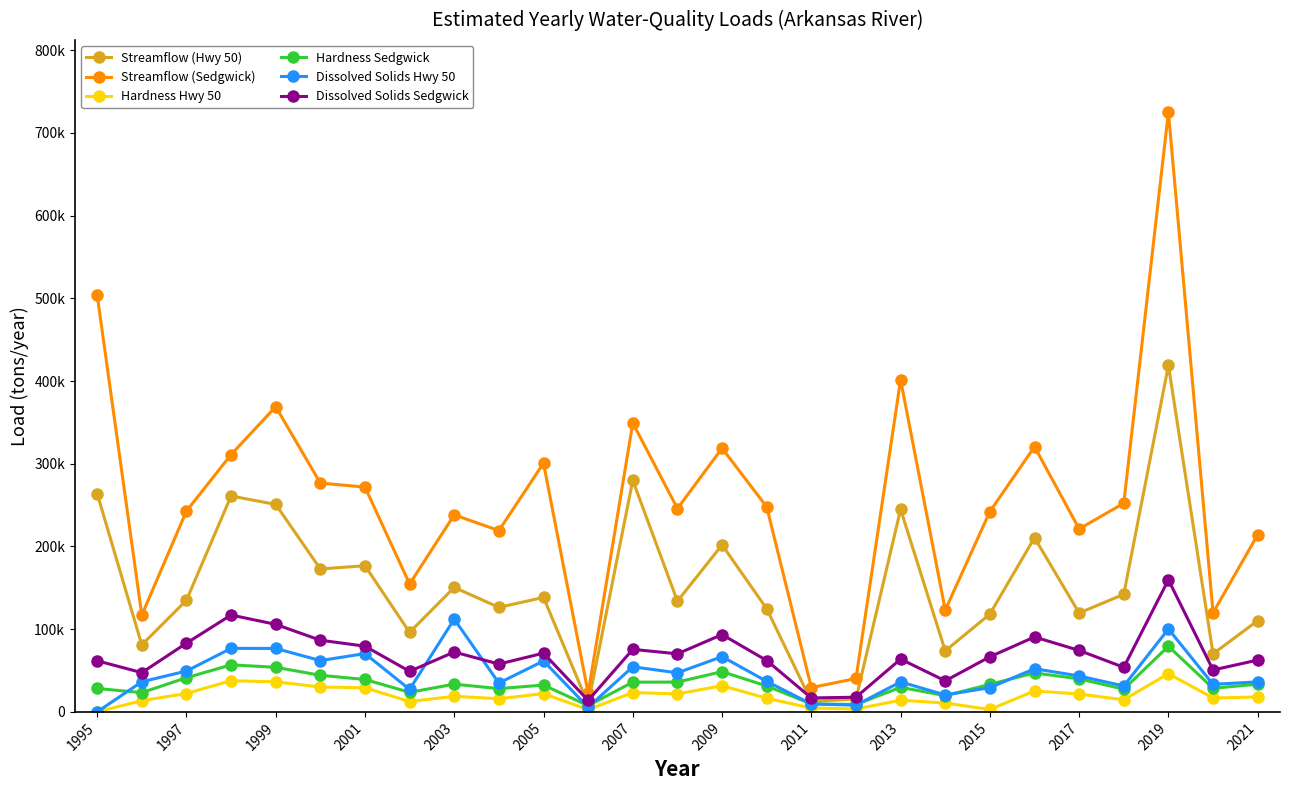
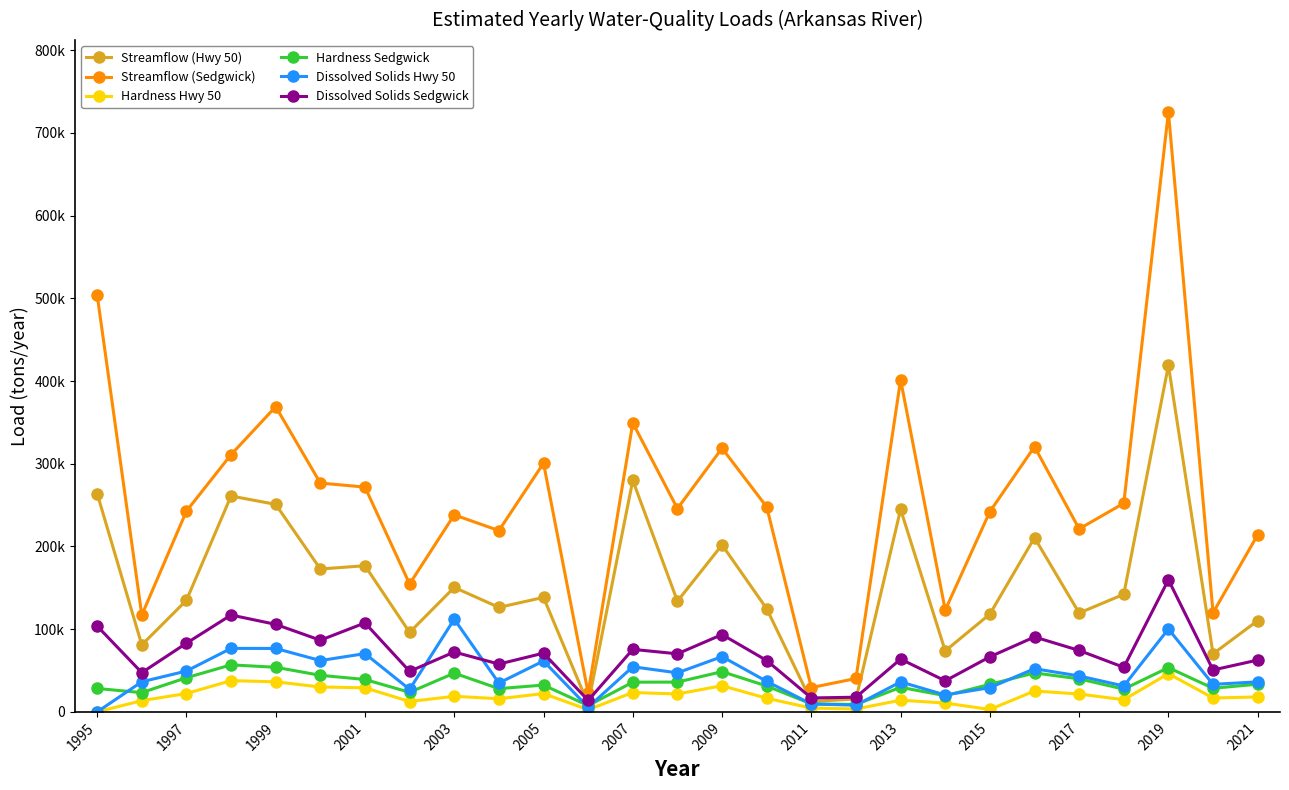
  {
    "Hardness Hwy 50": {
      "1997": 20000,
      "1999": 40000,
      "2001": 30000,
      "2003": 20000,
      "2005": 20000,
      "2007": 20000,
      "2009": 30000,
      "2011": 0,
      "2013": 10000,
      "2015": 0,
      "2017": 20000,
      "2019": 50000,
      "2021": 20000
    },
    "Hardness Sedgwick": {
      "1995": 30000,
      "1997": 40000,
      "1999": 50000,
      "2001": 40000,
-     "2003": 30000,
+     "2003": 50000,
      "2005": 30000,
      "2007": 40000,
      "2009": 50000,
      "2013": 30000,
      "2015": 30000,
      "2017": 40000,
-     "2019": 80000
+     "2019": 50000
    },
    "Dissolved Solids Hwy 50": {
      "1997": 50000,
      "1999": 80000,
      "2001": 70000,
      "2003": 110000,
      "2005": 60000,
      "2007": 50000,
      "2009": 70000,
      "2013": 40000,
      "2015": 30000,
      "2017": 40000,
      "2019": 100000
    },
    "Dissolved Solids Sedgwick": {
-     "1995": 60000,
+     "1995": 100000,
      "1997": 80000,
      "1999": 110000,
-     "2001": 80000,
+     "2001": 110000,
      "2003": 70000,
      "2005": 70000,
      "2007": 80000,
      "2009": 90000,
      "2011": 20000,
      "2013": 60000,
      "2015": 70000,
      "2017": 70000,
      "2019": 160000,
      "2021": 60000
    }
  }
